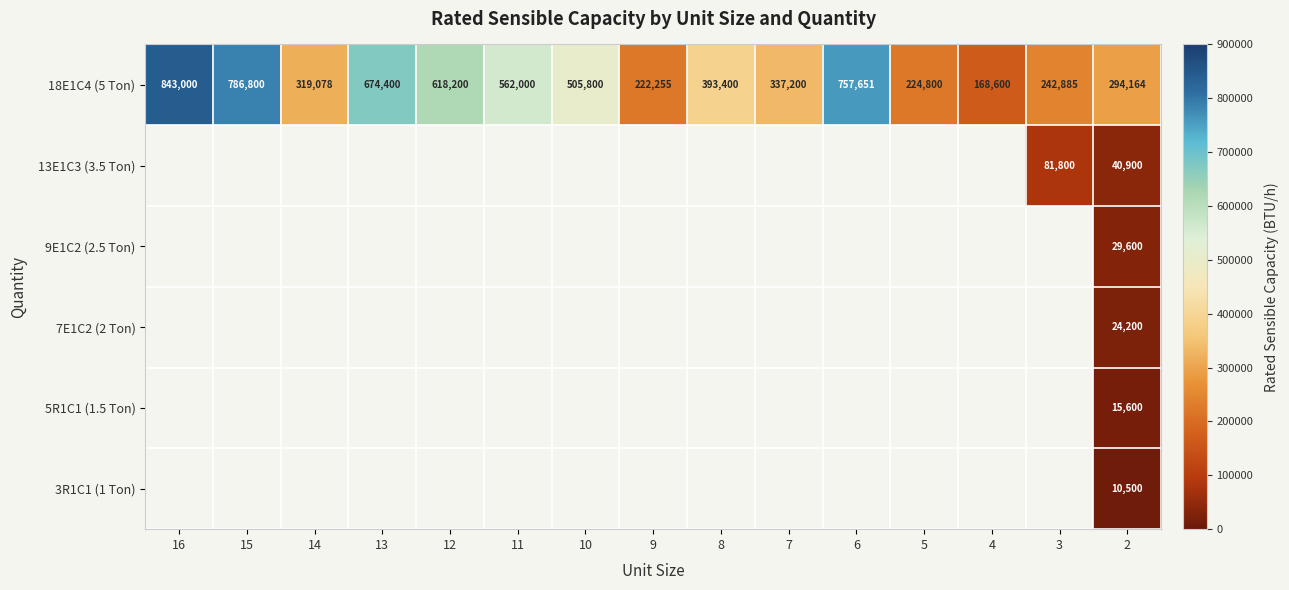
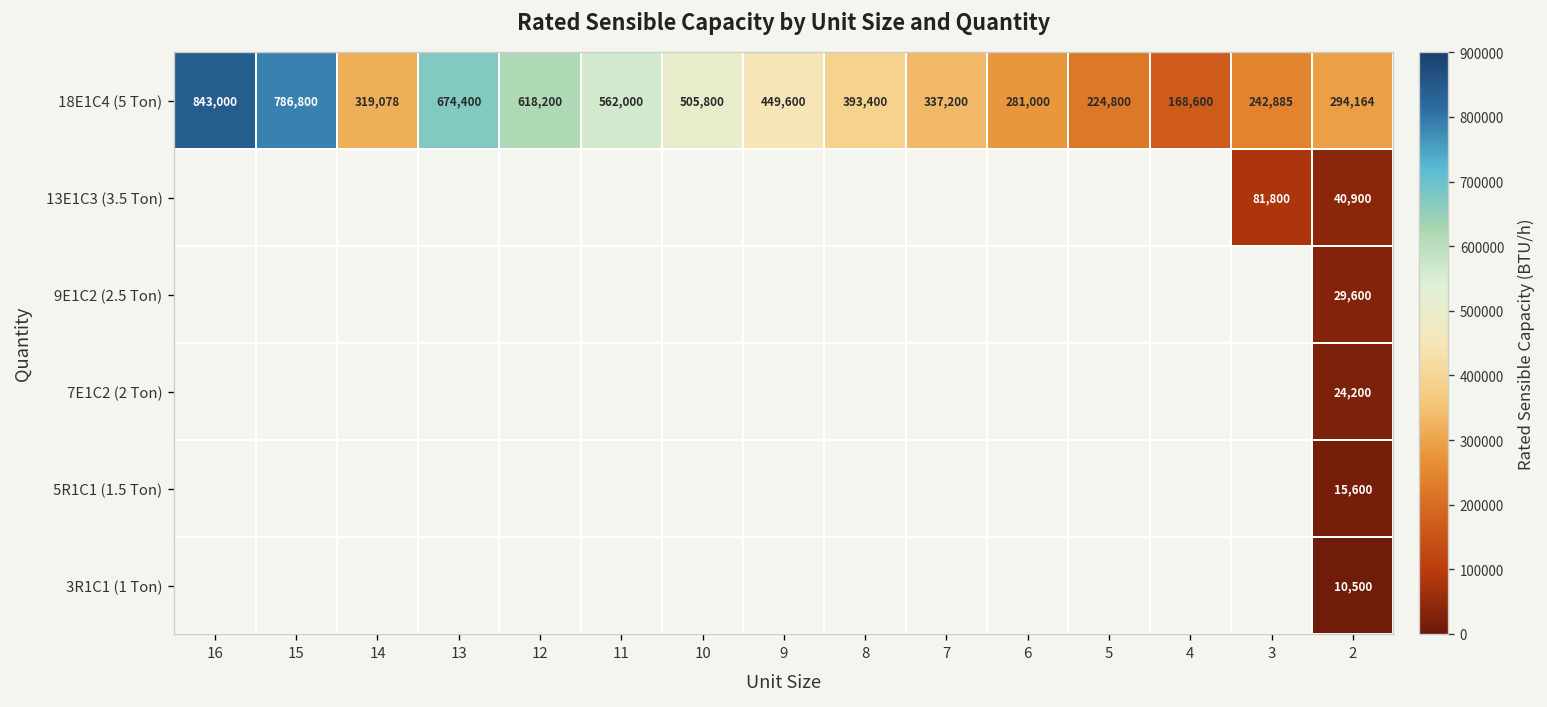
  {
    "18E1C4 (5 Ton)": {
      "16": "843,000",
      "15": "786,800",
      "14": "319,078",
      "13": "674,400",
      "12": "618,200",
      "11": "562,000",
      "10": "505,800",
-     "9": "222,255",
+     "9": "449,600",
      "8": "393,400",
      "7": "337,200",
-     "6": "757,651",
+     "6": "281,000",
      "5": "224,800",
      "4": "168,600",
      "3": "242,885",
      "2": "294,164"
    },
    "13E1C3 (3.5 Ton)": {
      "3": "81,800",
      "2": "40,900"
    },
    "9E1C2 (2.5 Ton)": {
      "2": "29,600"
    },
    "7E1C2 (2 Ton)": {
      "2": "24,200"
    },
    "5R1C1 (1.5 Ton)": {
      "2": "15,600"
    },
    "3R1C1 (1 Ton)": {
      "2": "10,500"
    }
  }
